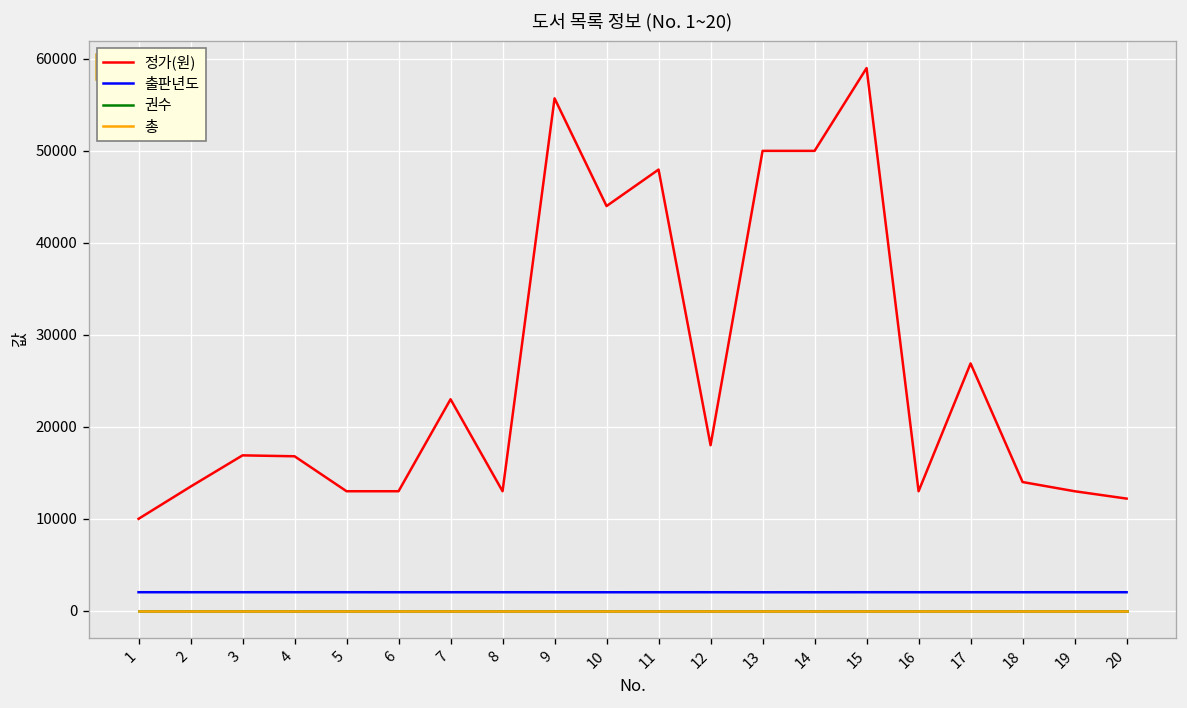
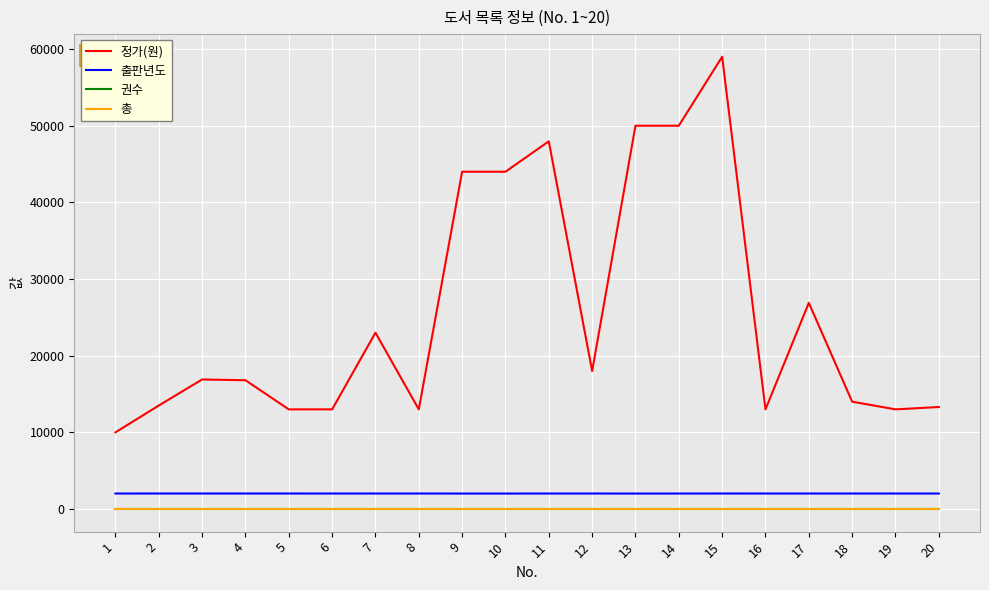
  {
    "정가(원)": {
      "1": 10000,
      "2": 14000,
      "3": 17000,
      "4": 17000,
      "5": 13000,
      "6": 13000,
      "7": 23000,
      "8": 13000,
-     "9": 56000,
+     "9": 44000,
      "10": 44000,
      "11": 48000,
      "12": 18000,
      "13": 50000,
      "14": 50000,
      "15": 59000,
      "16": 13000,
      "17": 27000,
      "18": 14000,
      "19": 13000,
-     "20": 12000
+     "20": 13000
    },
    "출판년도": {
      "1": 2000,
      "2": 2000,
      "3": 2000,
      "4": 2000,
      "5": 2000,
      "6": 2000,
      "7": 2000,
      "8": 2000,
      "9": 2000,
      "10": 2000,
      "11": 2000,
      "12": 2000,
      "13": 2000,
      "14": 2000,
      "15": 2000,
      "16": 2000,
      "17": 2000,
      "18": 2000,
      "19": 2000,
      "20": 2000
    },
    "총": {
      "1": 0,
      "2": 0,
      "3": 0,
      "4": 0,
      "5": 0,
      "6": 0,
      "7": 0,
      "8": 0,
      "9": 0,
      "10": 0,
      "11": 0,
      "12": 0,
      "13": 0,
      "14": 0,
      "15": 0,
      "16": 0,
      "17": 0,
      "18": 0,
      "19": 0,
      "20": 0
    }
  }
